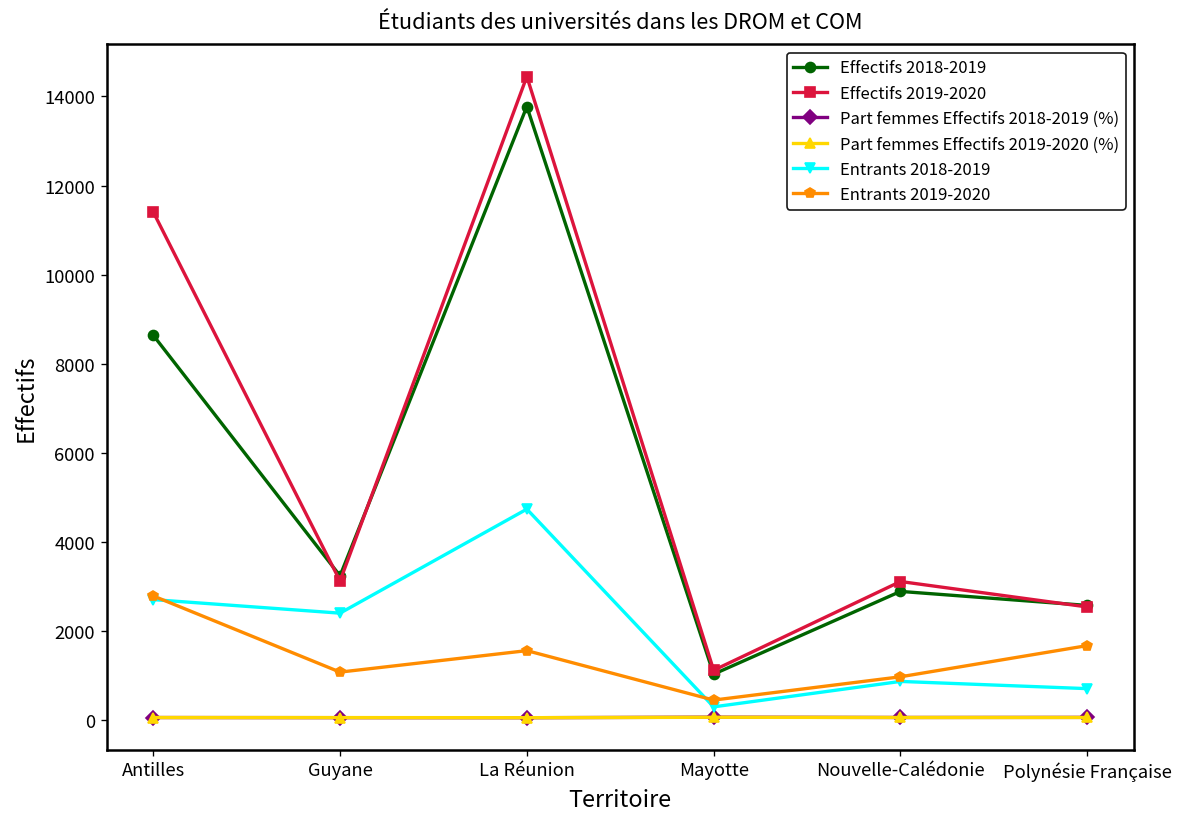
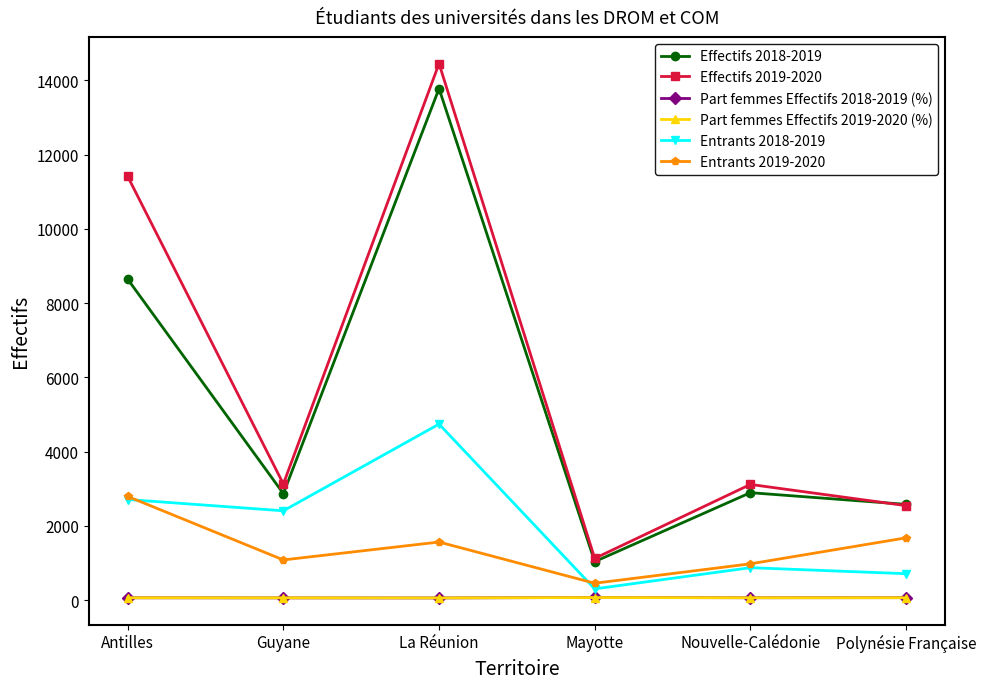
  {
    "Effectifs 2018-2019": {
      "Antilles": 8600,
-     "Guyane": 3200,
+     "Guyane": 2900,
      "La Réunion": 13800,
      "Mayotte": 1000,
      "Nouvelle-Calédonie": 2900
    },
    "Effectifs 2019-2020": {
      "Antilles": 11400,
      "Guyane": 3100,
      "La Réunion": 14400,
      "Mayotte": 1100,
      "Nouvelle-Calédonie": 3100
    },
    "Entrants 2018-2019": {
      "Antilles": 2700,
      "Guyane": 2400,
      "La Réunion": 4700,
      "Mayotte": 300,
      "Nouvelle-Calédonie": 900,
      "Polynésie Française": 700
    },
    "Entrants 2019-2020": {
      "Antilles": 2800,
      "Guyane": 1100,
      "La Réunion": 1600,
      "Mayotte": 500,
      "Nouvelle-Calédonie": 1000,
      "Polynésie Française": 1700
    }
  }
